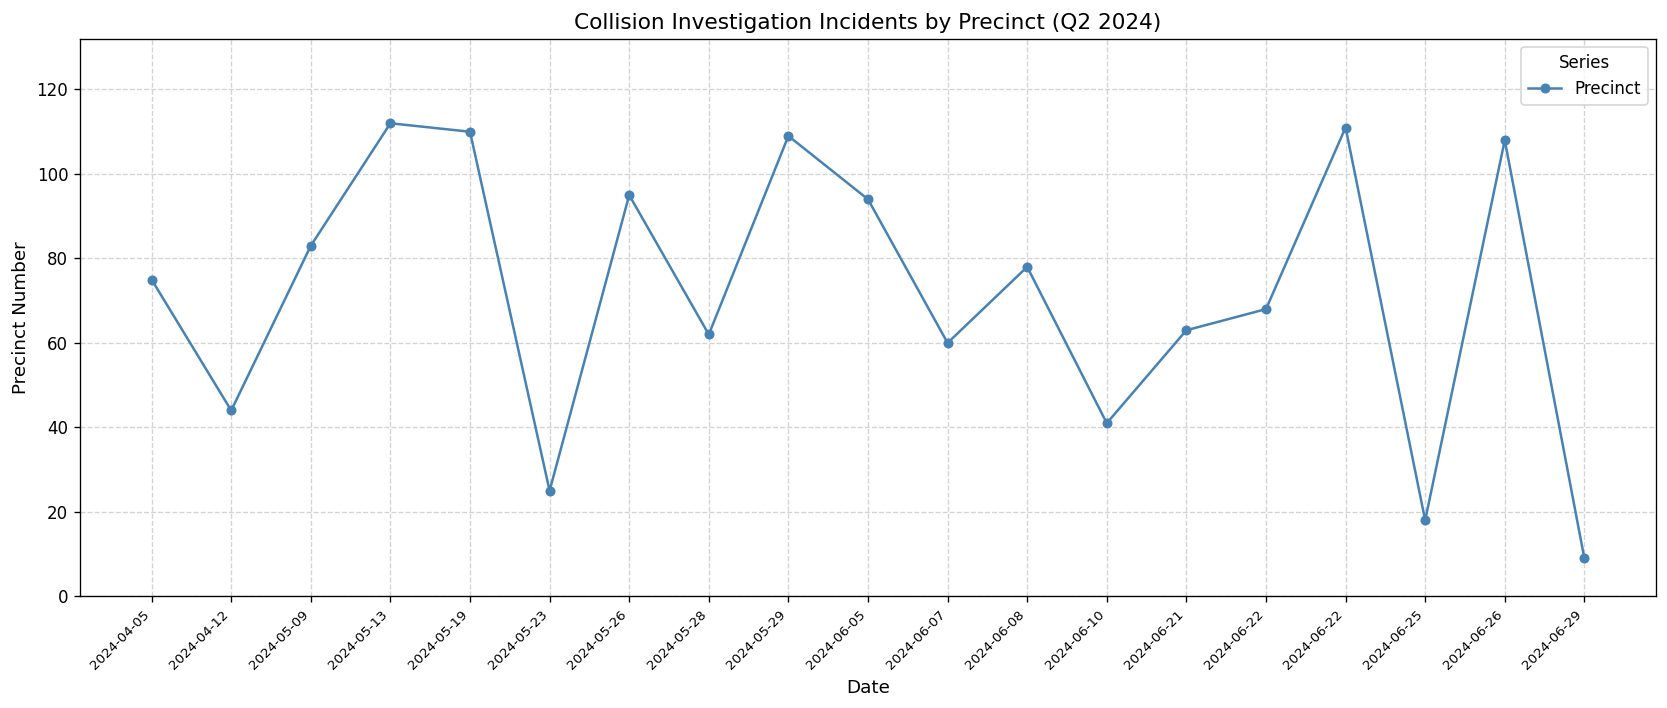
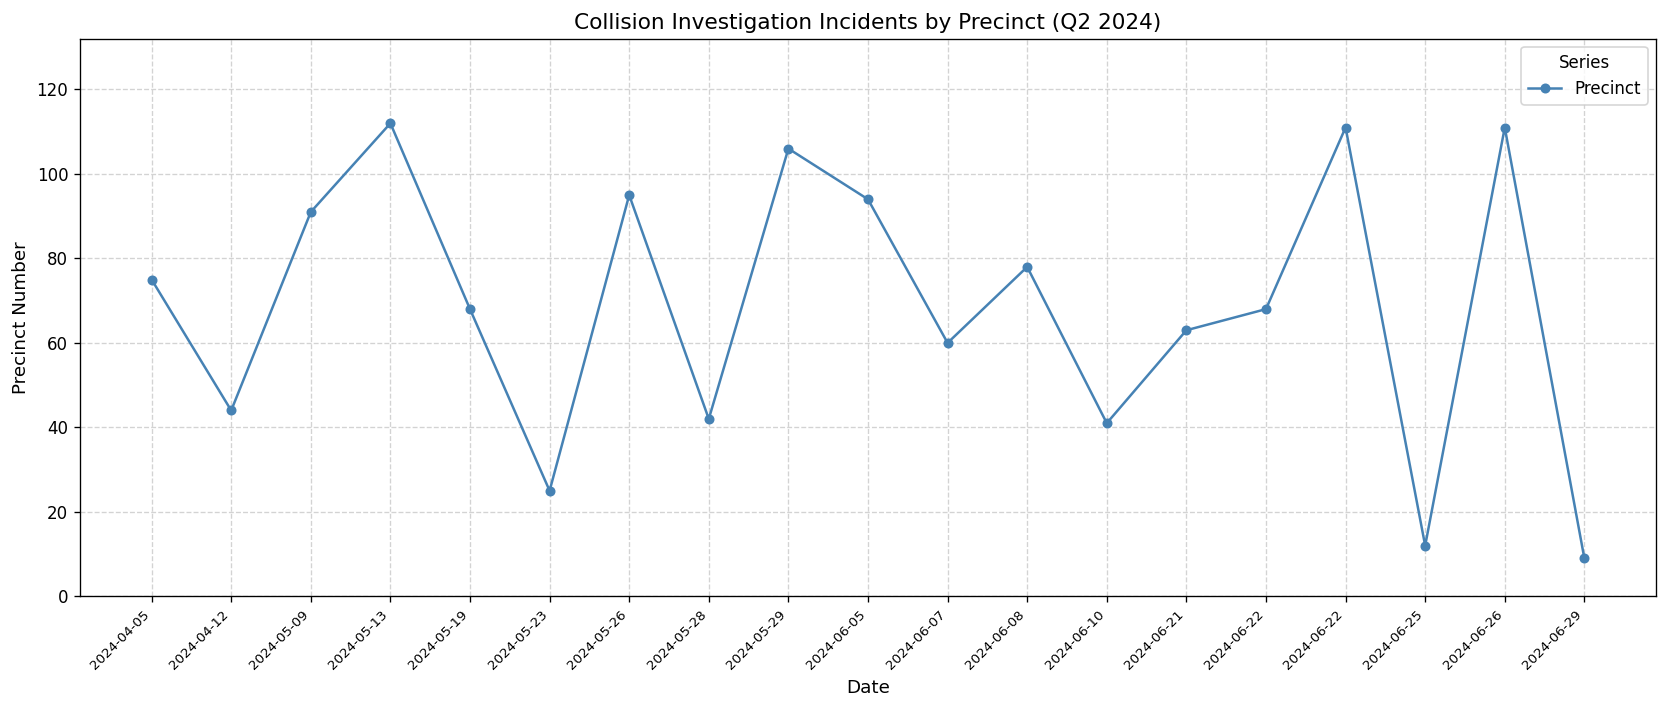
  {
    "2024-04-05": 75,
    "2024-04-12": 44,
-   "2024-05-09": 83,
+   "2024-05-09": 91,
    "2024-05-13": 112,
-   "2024-05-19": 110,
+   "2024-05-19": 68,
    "2024-05-23": 25,
    "2024-05-26": 95,
-   "2024-05-28": 62,
-   "2024-05-29": 109,
+   "2024-05-28": 42,
+   "2024-05-29": 106,
    "2024-06-05": 94,
    "2024-06-07": 60,
    "2024-06-08": 78,
    "2024-06-10": 41,
    "2024-06-21": 63,
-   "2024-06-25": 18,
-   "2024-06-26": 108,
+   "2024-06-25": 12,
+   "2024-06-26": 111,
    "2024-06-29": 9
  }
